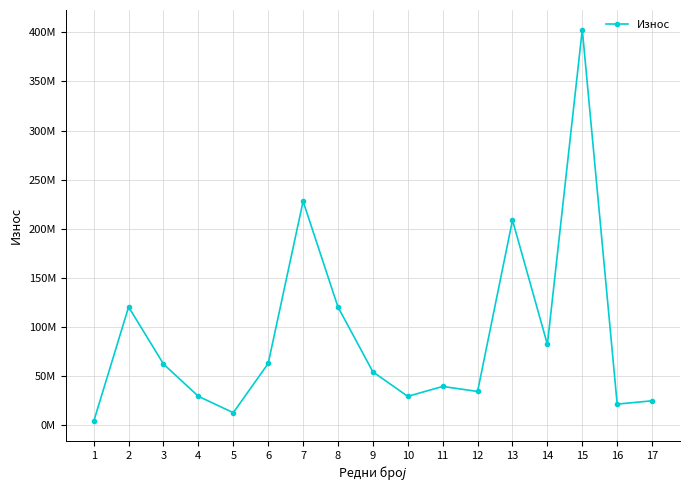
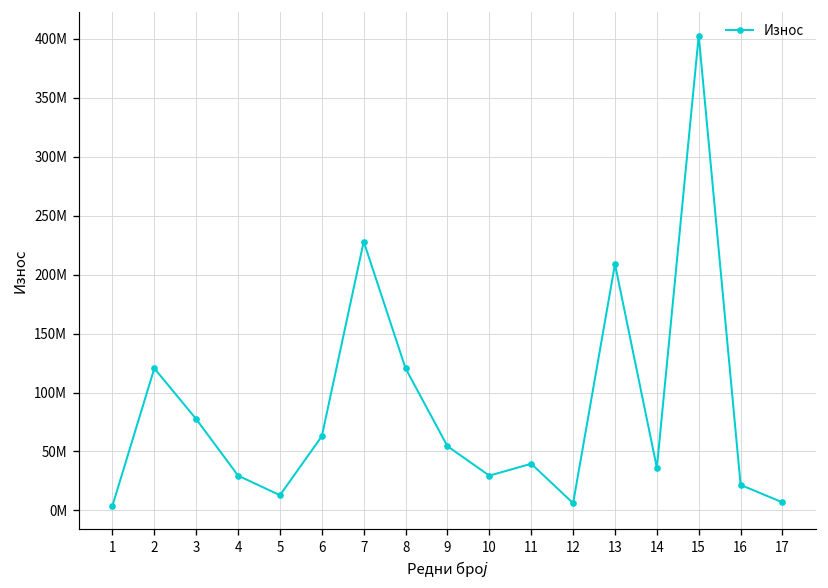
  {
    "1": 0,
    "2": 120000000,
-   "3": 60000000,
+   "3": 80000000,
    "4": 30000000,
    "5": 10000000,
    "6": 60000000,
    "7": 230000000,
    "8": 120000000,
    "9": 50000000,
    "10": 30000000,
    "11": 40000000,
-   "12": 30000000,
+   "12": 10000000,
    "13": 210000000,
-   "14": 80000000,
+   "14": 40000000,
    "15": 400000000,
    "16": 20000000,
-   "17": 30000000
+   "17": 10000000
  }
